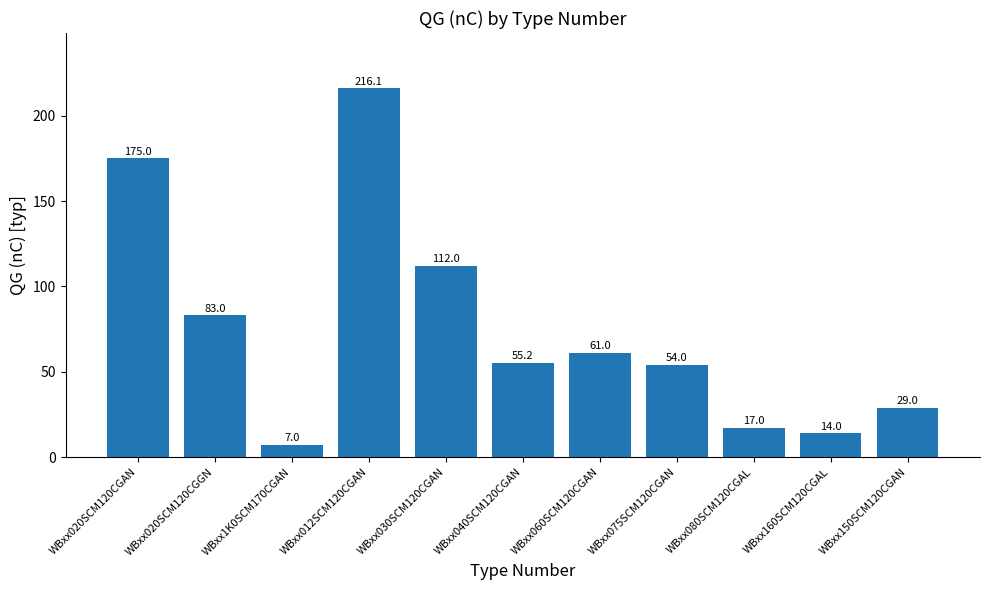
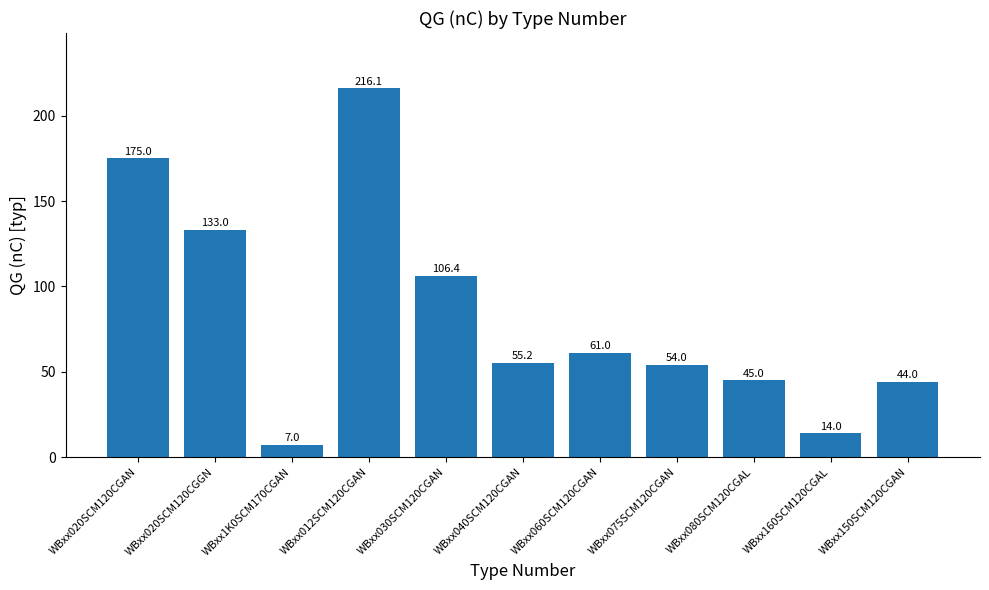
  {
    "WBxx020SCM120CGAN": 175.0,
-   "WBxx020SCM120CGGN": 83.0,
+   "WBxx020SCM120CGGN": 133.0,
    "WBxx1K0SCM170CGAN": 7.0,
    "WBxx012SCM120CGAN": 216.1,
-   "WBxx030SCM120CGAN": 112.0,
+   "WBxx030SCM120CGAN": 106.4,
    "WBxx040SCM120CGAN": 55.2,
    "WBxx060SCM120CGAN": 61.0,
    "WBxx075SCM120CGAN": 54.0,
-   "WBxx080SCM120CGAL": 17.0,
+   "WBxx080SCM120CGAL": 45.0,
    "WBxx160SCM120CGAL": 14.0,
-   "WBxx150SCM120CGAN": 29.0
+   "WBxx150SCM120CGAN": 44.0
  }
